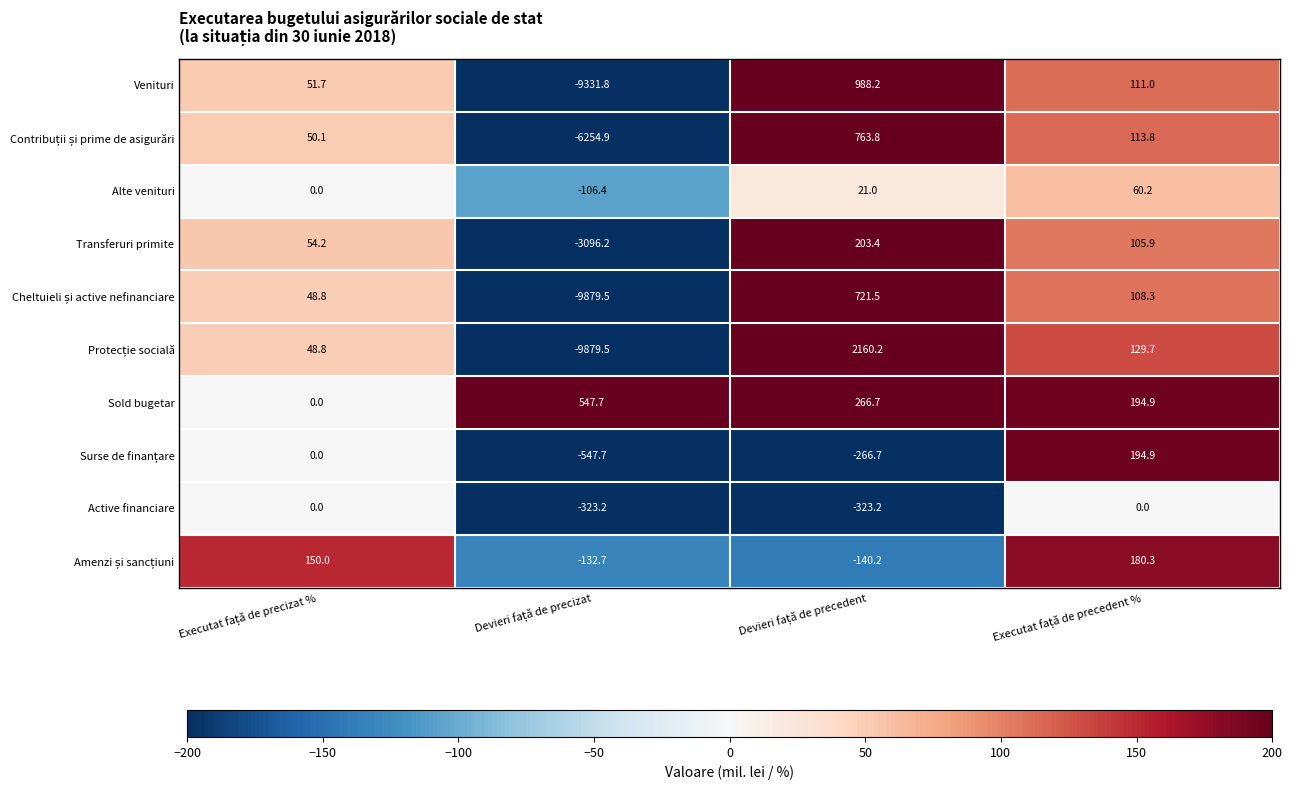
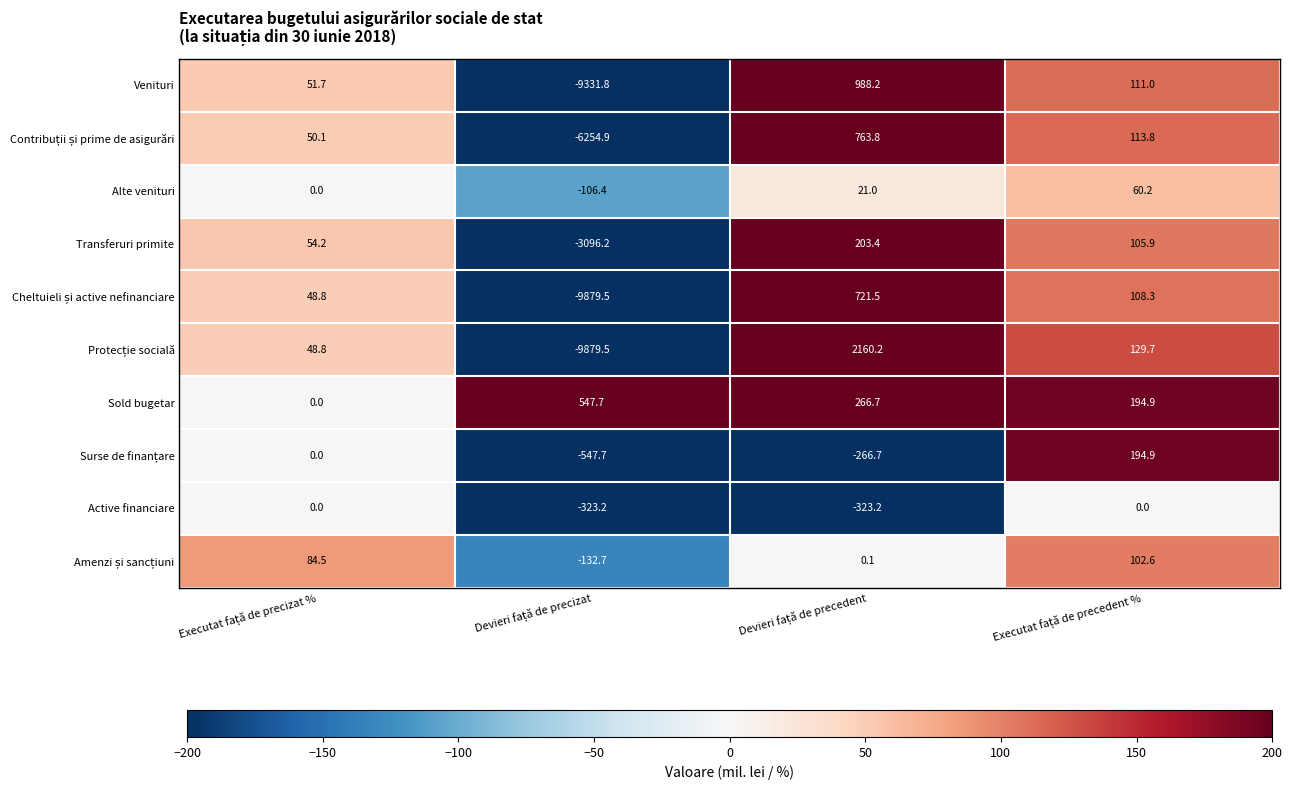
  {
    "Venituri": {
      "Executat față de precizat %": 51.7,
      "Devieri față de precizat": -9331.8,
      "Devieri față de precedent": 988.2,
      "Executat față de precedent %": 111.0
    },
    "Contribuții și prime de asigurări": {
      "Executat față de precizat %": 50.1,
      "Devieri față de precizat": -6254.9,
      "Devieri față de precedent": 763.8,
      "Executat față de precedent %": 113.8
    },
    "Alte venituri": {
      "Executat față de precizat %": 0.0,
      "Devieri față de precizat": -106.4,
      "Devieri față de precedent": 21.0,
      "Executat față de precedent %": 60.2
    },
    "Transferuri primite": {
      "Executat față de precizat %": 54.2,
      "Devieri față de precizat": -3096.2,
      "Devieri față de precedent": 203.4,
      "Executat față de precedent %": 105.9
    },
    "Cheltuieli și active nefinanciare": {
      "Executat față de precizat %": 48.8,
      "Devieri față de precizat": -9879.5,
      "Devieri față de precedent": 721.5,
      "Executat față de precedent %": 108.3
    },
    "Protecție socială": {
      "Executat față de precizat %": 48.8,
      "Devieri față de precizat": -9879.5,
      "Devieri față de precedent": 2160.2,
      "Executat față de precedent %": 129.7
    },
    "Sold bugetar": {
      "Executat față de precizat %": 0.0,
      "Devieri față de precizat": 547.7,
      "Devieri față de precedent": 266.7,
      "Executat față de precedent %": 194.9
    },
    "Surse de finanțare": {
      "Executat față de precizat %": 0.0,
      "Devieri față de precizat": -547.7,
      "Devieri față de precedent": -266.7,
      "Executat față de precedent %": 194.9
    },
    "Active financiare": {
      "Executat față de precizat %": 0.0,
      "Devieri față de precizat": -323.2,
      "Devieri față de precedent": -323.2,
      "Executat față de precedent %": 0.0
    },
    "Amenzi și sancțiuni": {
-     "Executat față de precizat %": 150.0,
+     "Executat față de precizat %": 84.5,
      "Devieri față de precizat": -132.7,
-     "Devieri față de precedent": -140.2,
-     "Executat față de precedent %": 180.3
+     "Devieri față de precedent": 0.1,
+     "Executat față de precedent %": 102.6
    }
  }
